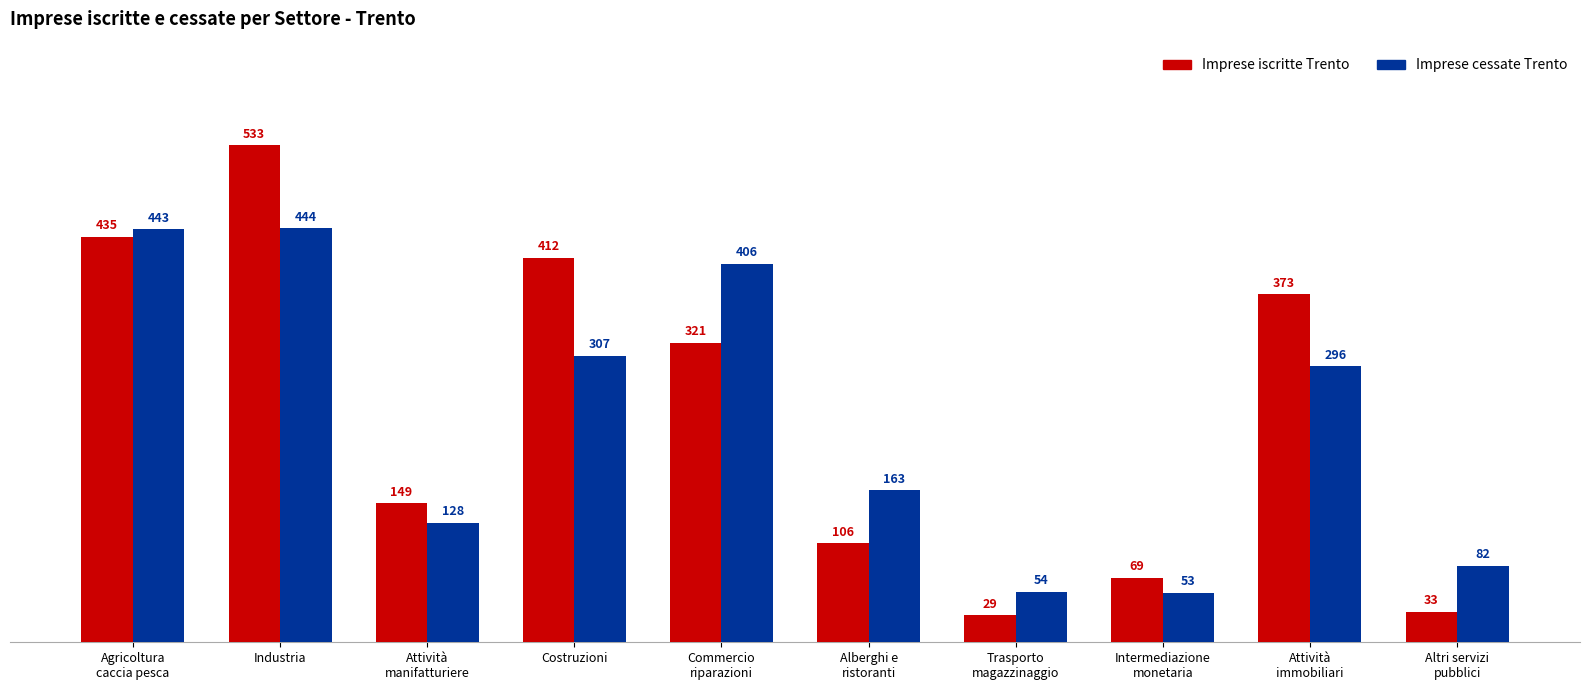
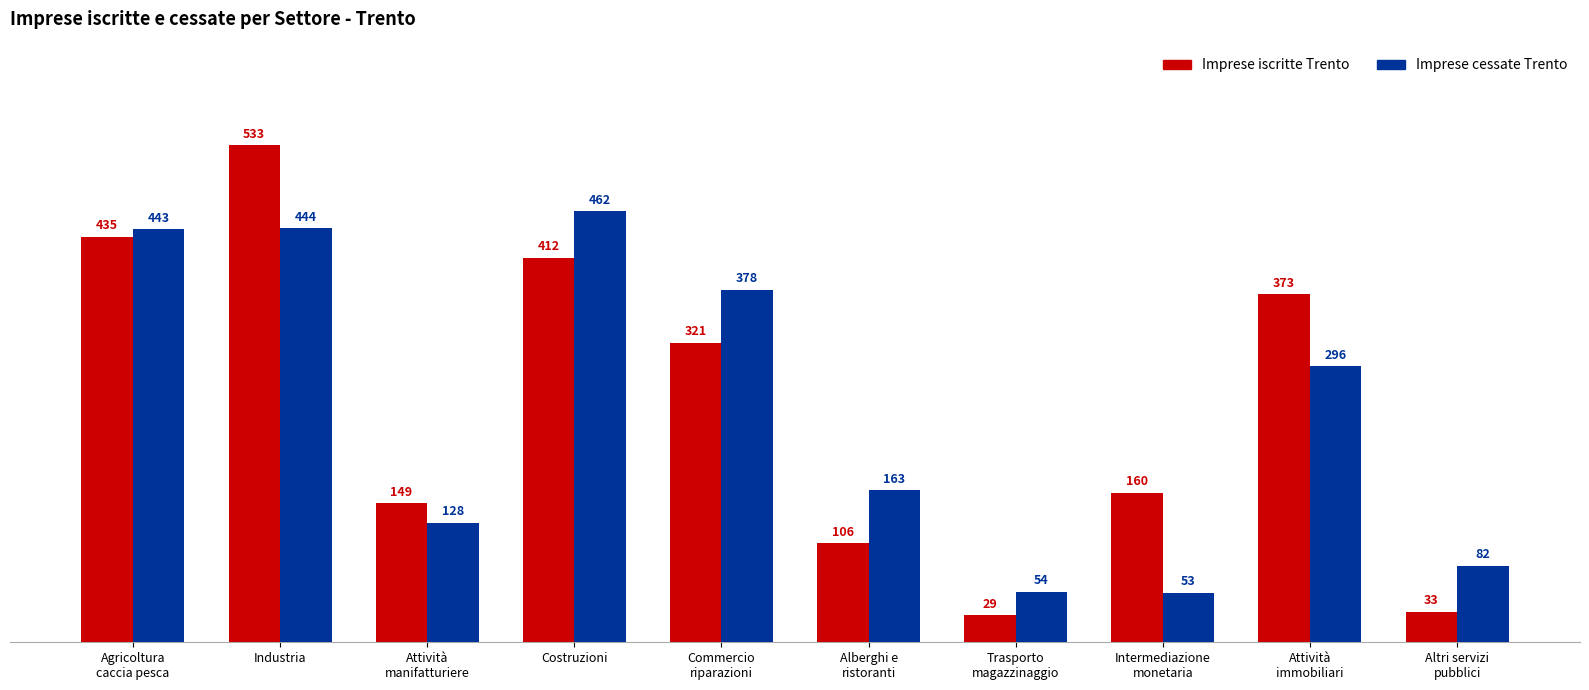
  {
    "Imprese iscritte Trento": {
      "Agricoltura caccia pesca": 435,
      "Industria": 533,
      "Attività manifatturiere": 149,
      "Costruzioni": 412,
      "Commercio riparazioni": 321,
      "Alberghi e ristoranti": 106,
      "Trasporto magazzinaggio": 29,
-     "Intermediazione monetaria": 69,
+     "Intermediazione monetaria": 160,
      "Attività immobiliari": 373,
      "Altri servizi pubblici": 33
    },
    "Imprese cessate Trento": {
      "Agricoltura caccia pesca": 443,
      "Industria": 444,
      "Attività manifatturiere": 128,
-     "Costruzioni": 307,
-     "Commercio riparazioni": 406,
+     "Costruzioni": 462,
+     "Commercio riparazioni": 378,
      "Alberghi e ristoranti": 163,
      "Trasporto magazzinaggio": 54,
      "Intermediazione monetaria": 53,
      "Attività immobiliari": 296,
      "Altri servizi pubblici": 82
    }
  }
